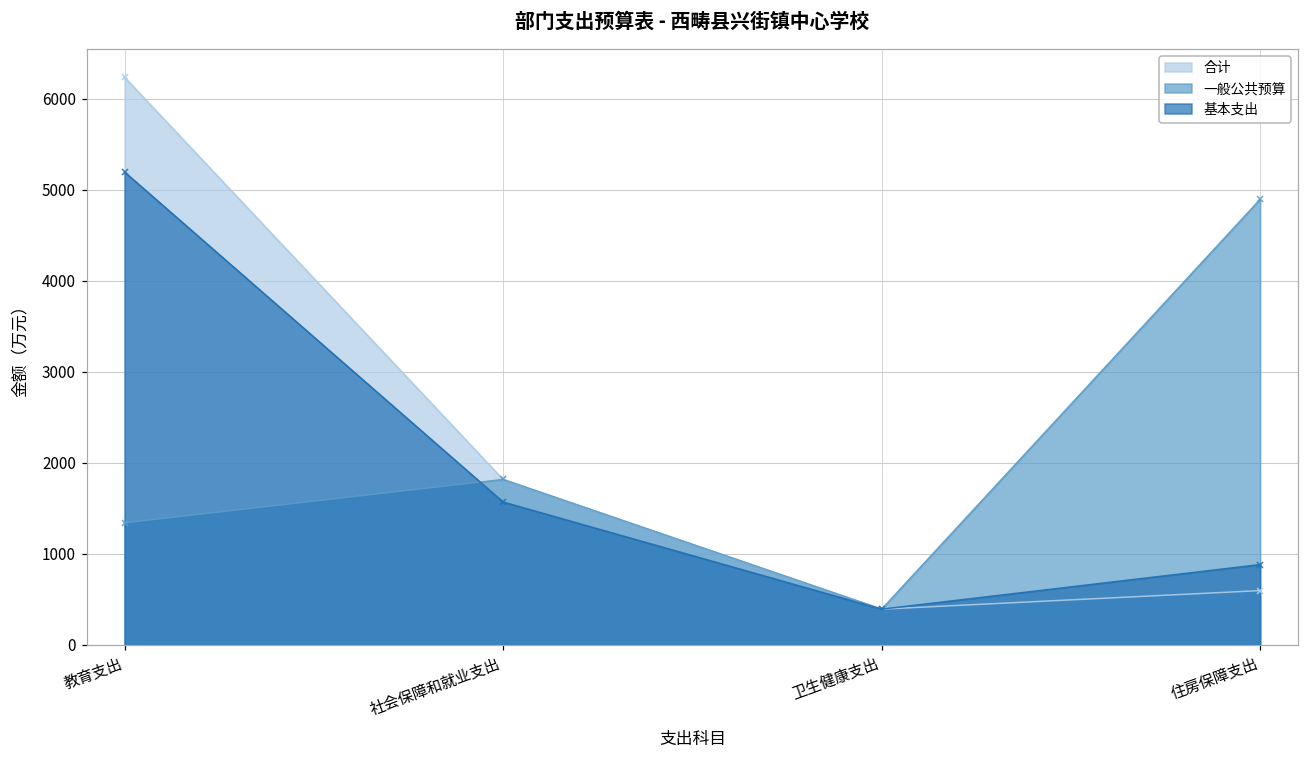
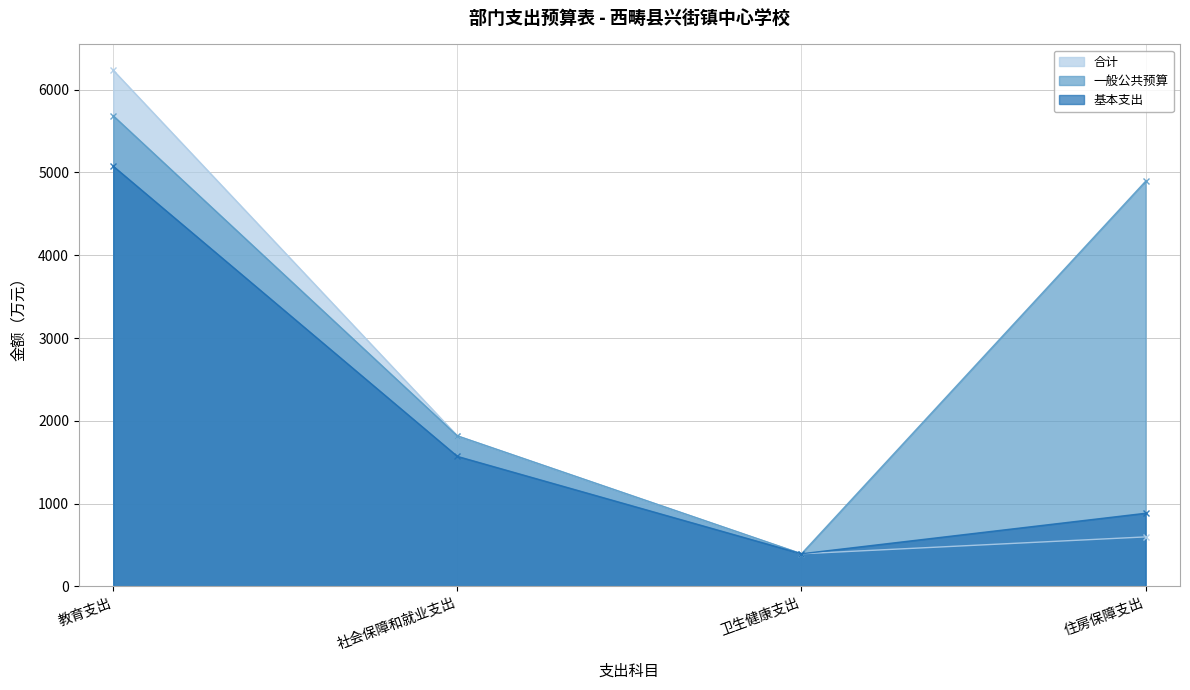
  {
    "合计": {
      "教育支出": 6200,
      "住房保障支出": 600
    },
    "一般公共预算": {
-     "教育支出": 1300,
+     "教育支出": 5700,
      "住房保障支出": 4900
    },
    "基本支出": {
-     "教育支出": 5200,
+     "教育支出": 5100,
      "社会保障和就业支出": 1600,
      "住房保障支出": 900
    }
  }
